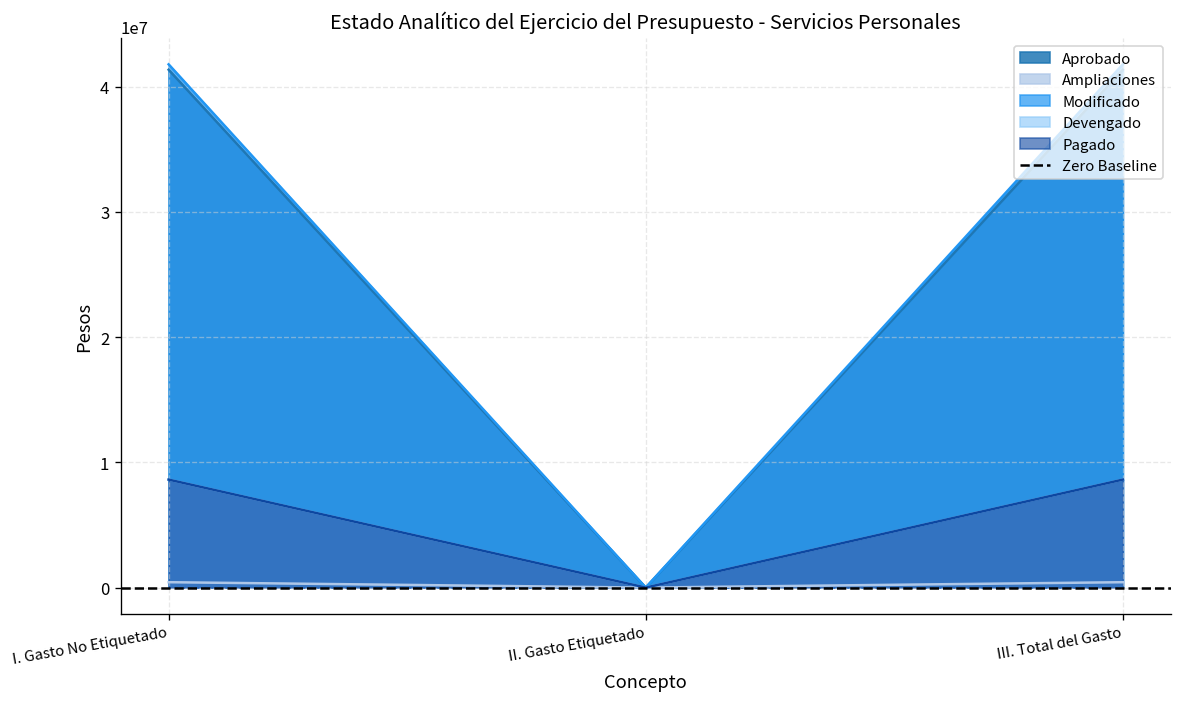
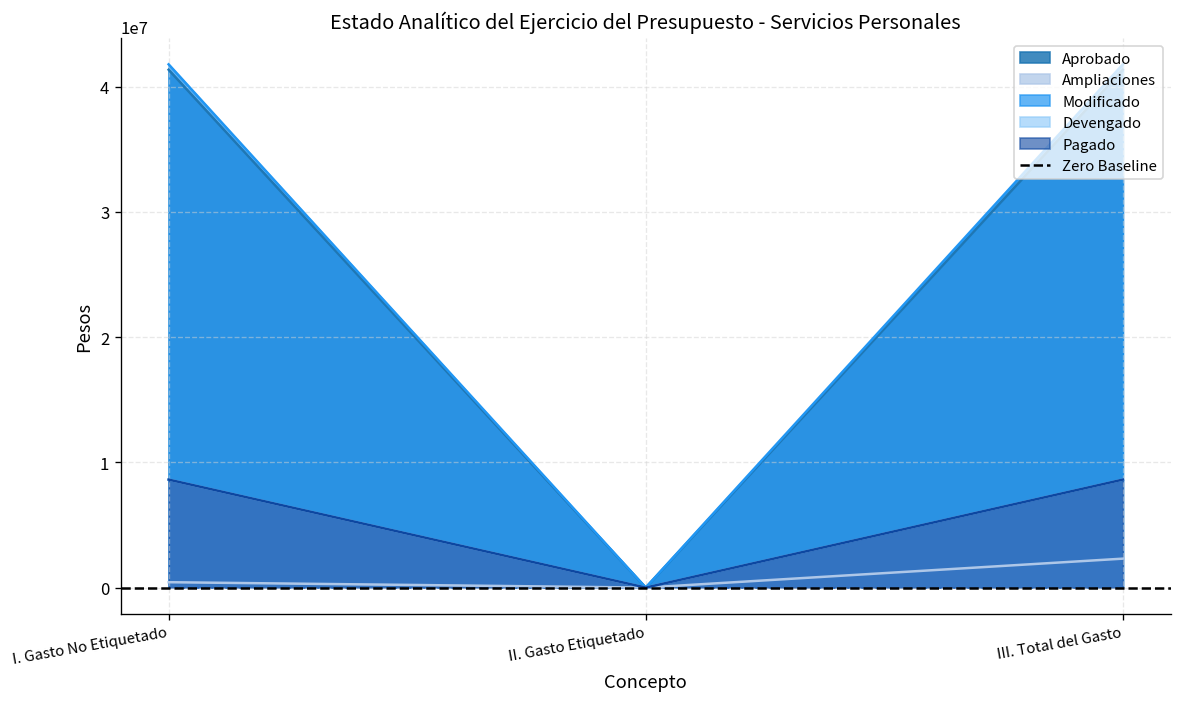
  {
    "Ampliaciones": {
      "I. Gasto No Etiquetado": 400000,
-     "III. Total del Gasto": 400000
+     "III. Total del Gasto": 2300000
    },
    "Modificado": {
      "I. Gasto No Etiquetado": 41800000
    }
  }
